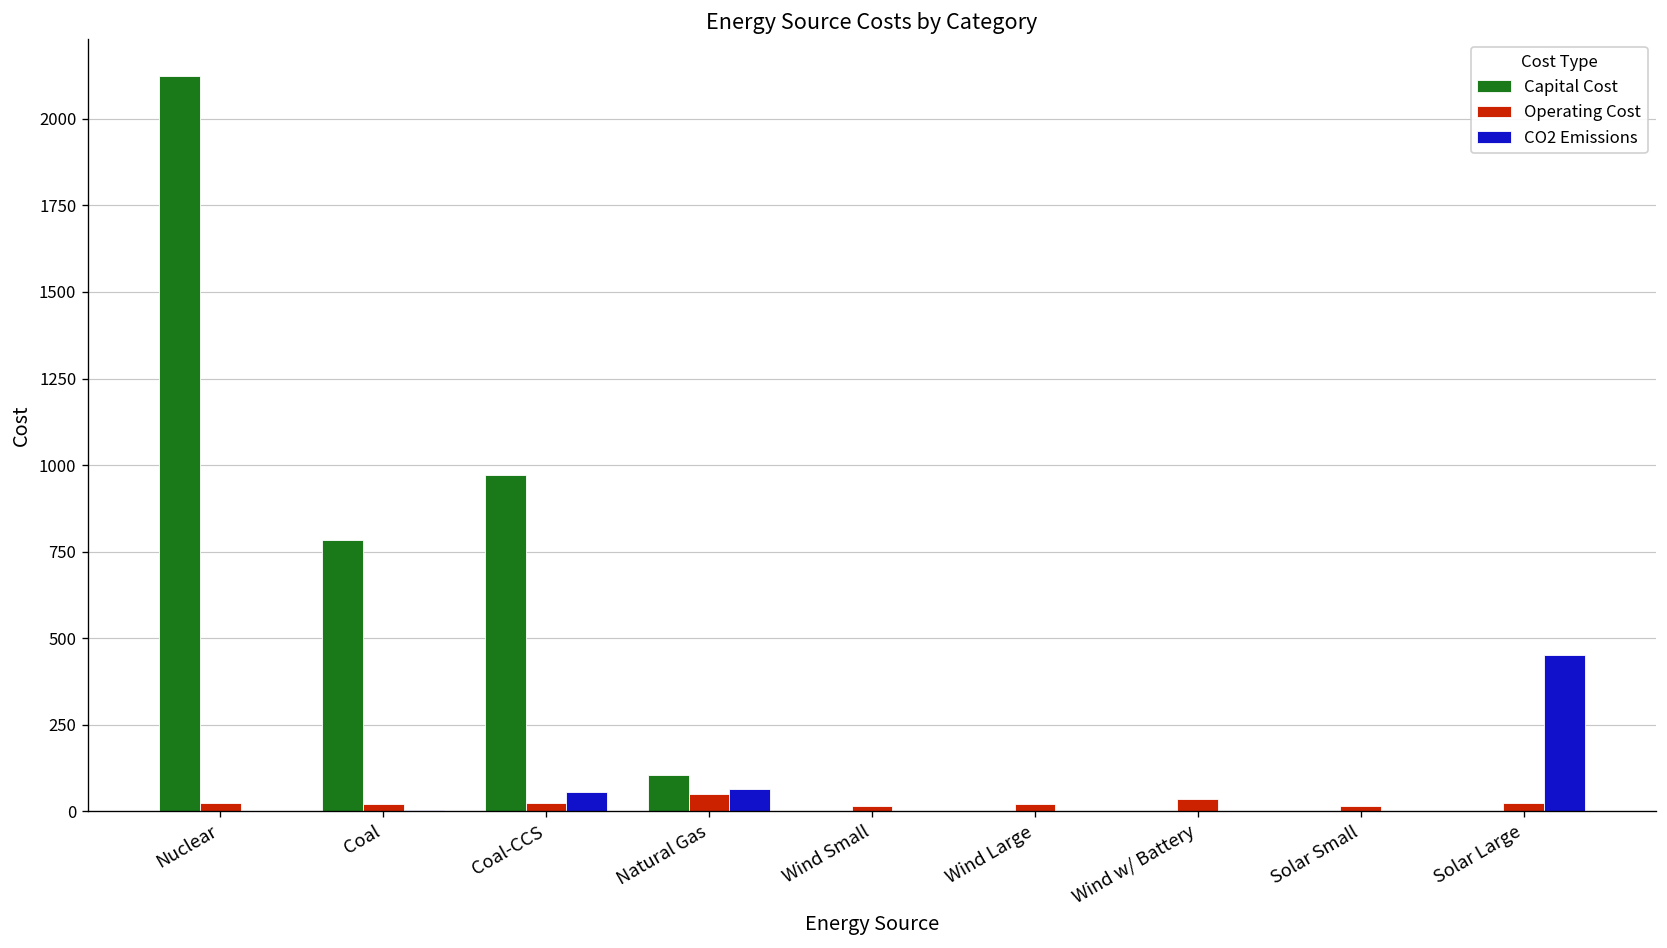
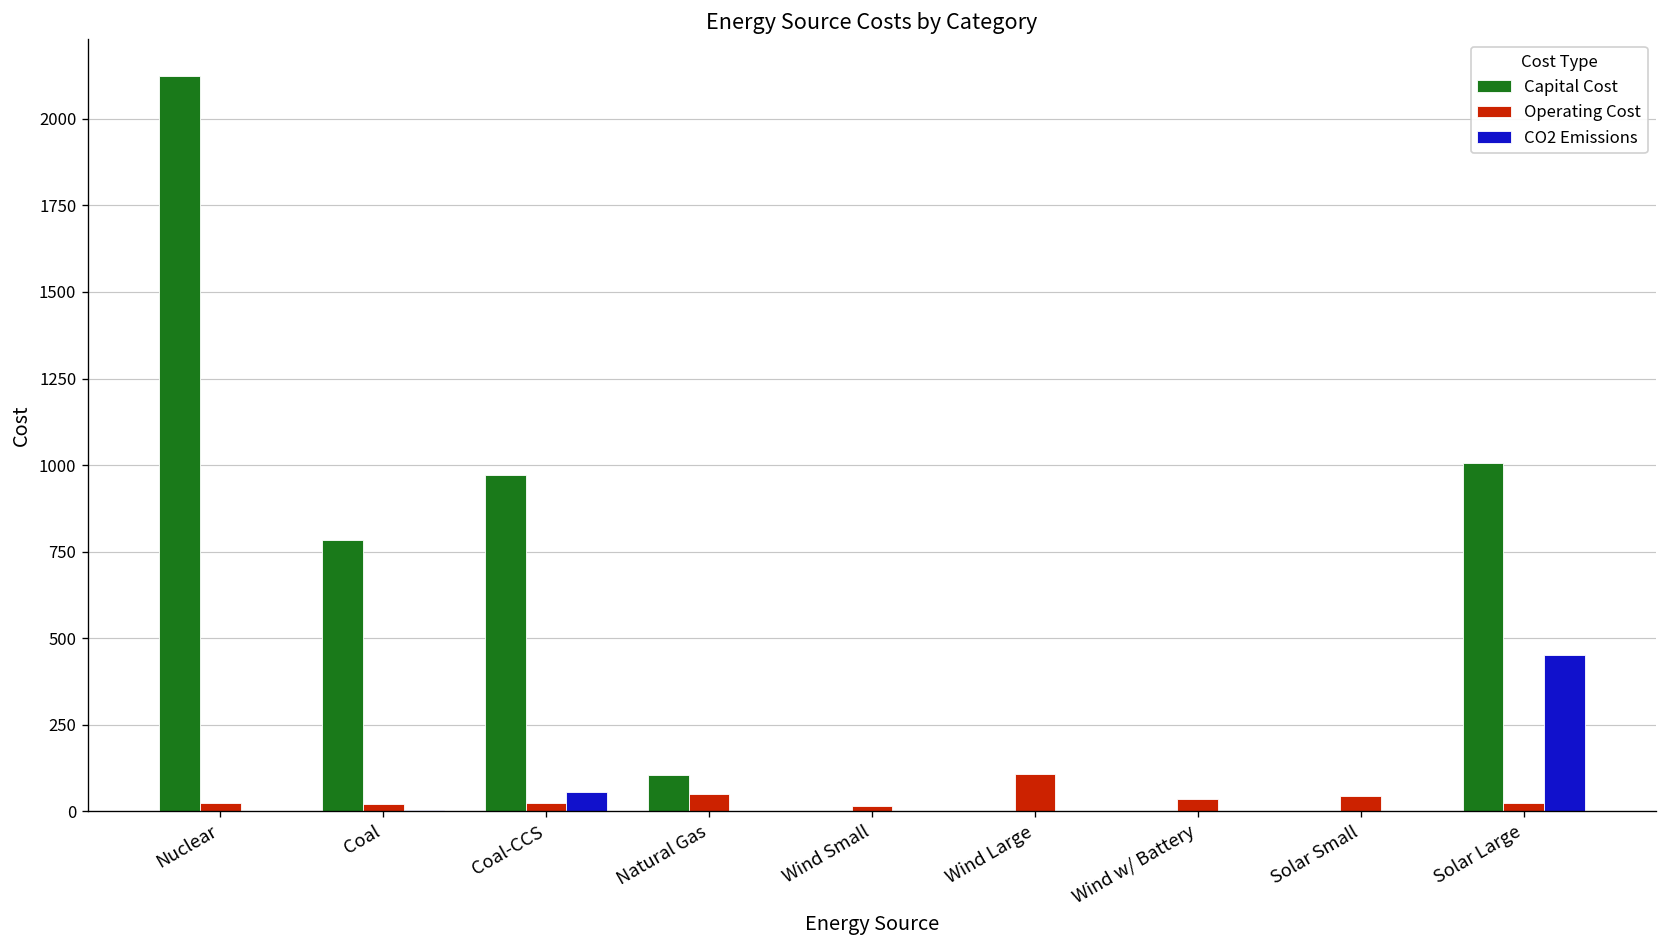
  {
    "Capital Cost": {
      "Nuclear": 2130,
      "Coal": 790,
      "Coal-CCS": 970,
      "Natural Gas": 110,
      "Wind Small": 0,
      "Wind Large": 0,
      "Wind w/ Battery": 0,
      "Solar Small": 0,
-     "Solar Large": 0
+     "Solar Large": 1010
    },
    "Operating Cost": {
      "Nuclear": 30,
      "Coal": 20,
      "Coal-CCS": 30,
      "Natural Gas": 50,
      "Wind Small": 20,
-     "Wind Large": 20,
+     "Wind Large": 110,
      "Wind w/ Battery": 40,
-     "Solar Small": 20,
+     "Solar Small": 40,
      "Solar Large": 30
    },
    "CO2 Emissions": {
      "Nuclear": 0,
      "Coal-CCS": 50,
-     "Natural Gas": 60,
+     "Natural Gas": 0,
      "Wind Small": 0,
      "Wind Large": 0,
      "Wind w/ Battery": 0,
      "Solar Small": 0,
      "Solar Large": 450
    }
  }
